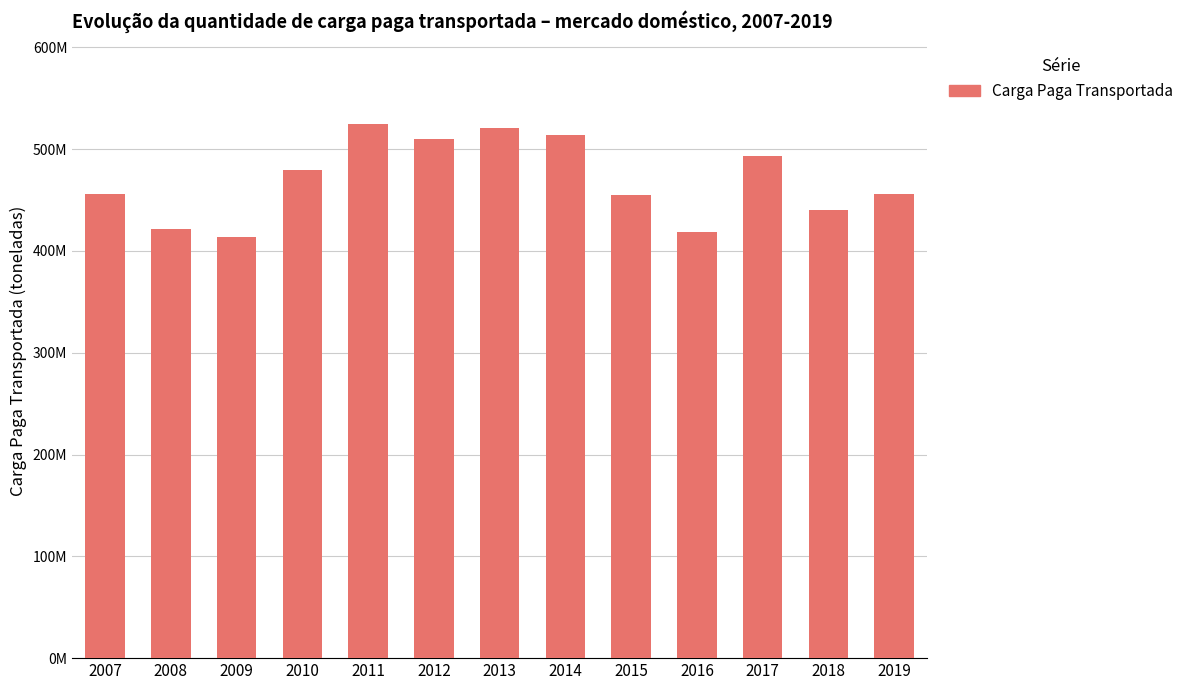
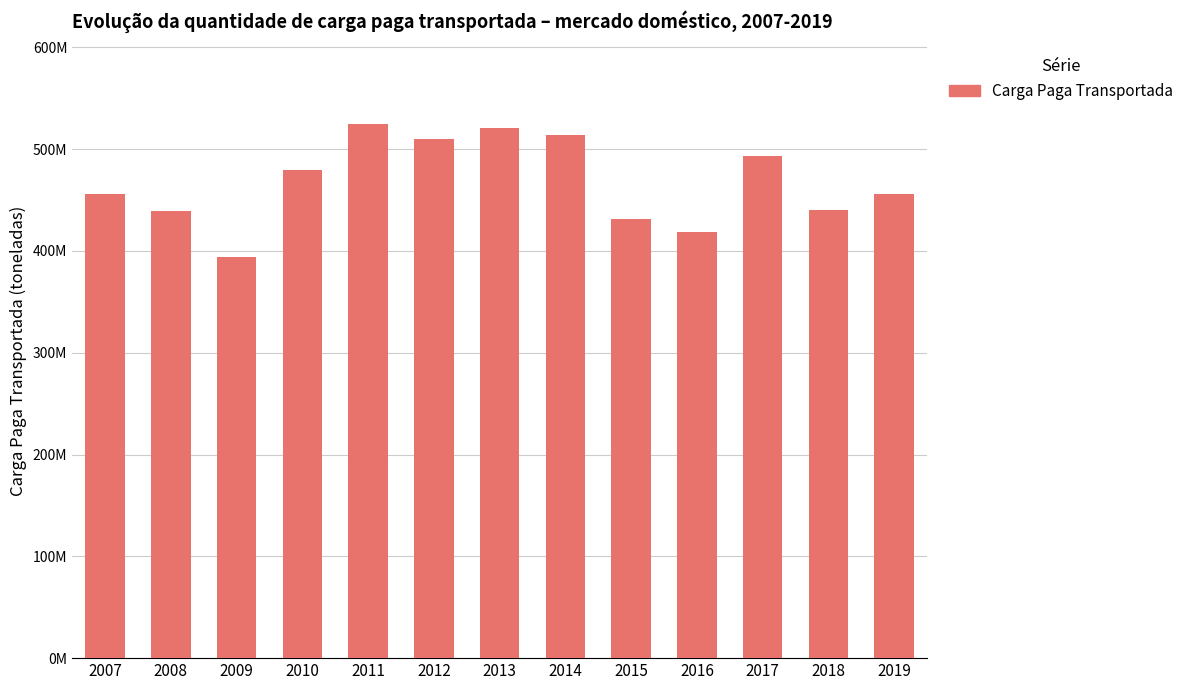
  {
    "2007": 455000000,
-   "2008": 421000000,
-   "2009": 414000000,
+   "2008": 439000000,
+   "2009": 394000000,
    "2010": 480000000,
    "2011": 524000000,
    "2012": 510000000,
    "2013": 521000000,
    "2014": 514000000,
-   "2015": 455000000,
+   "2015": 432000000,
    "2016": 418000000,
    "2017": 493000000,
    "2018": 440000000,
    "2019": 456000000
  }
